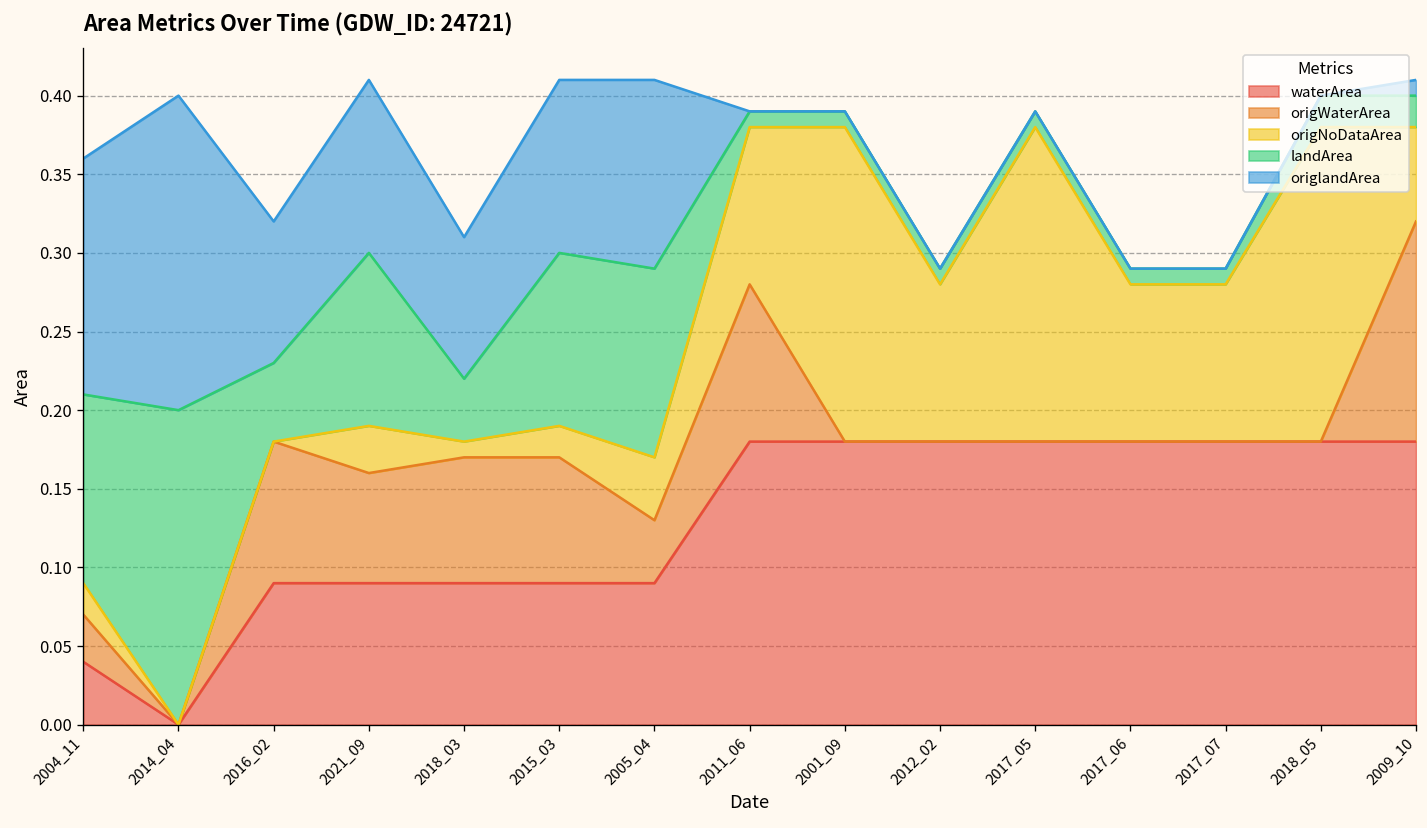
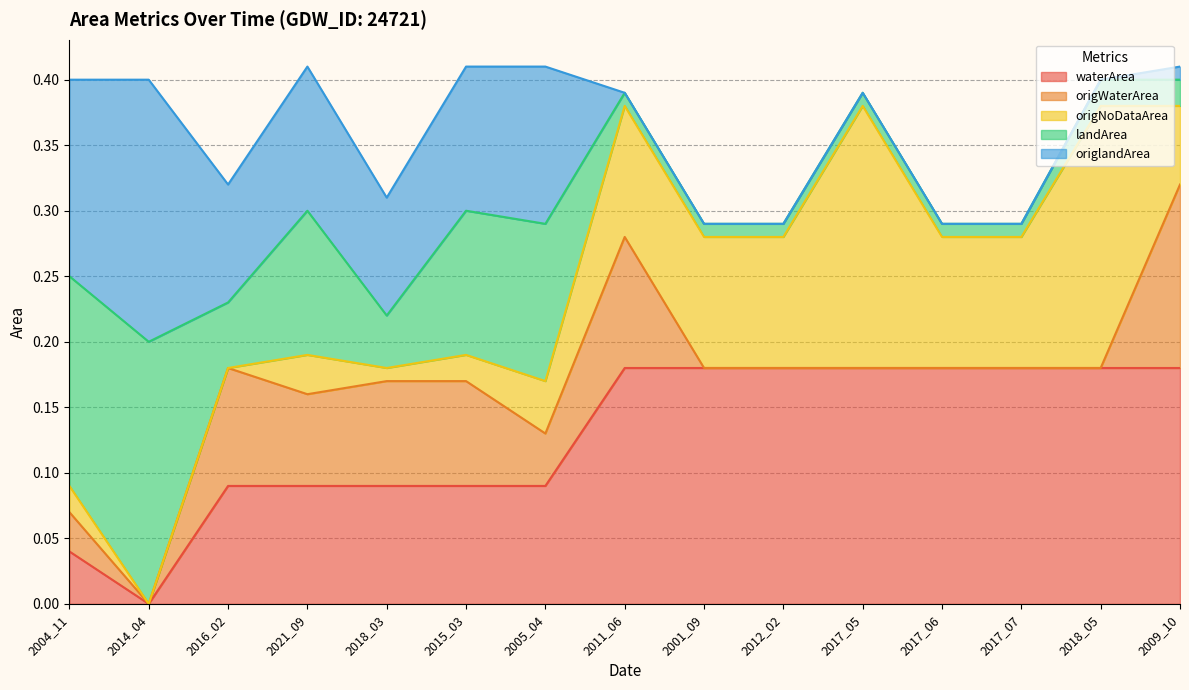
  {
    "origNoDataArea": {
      "2004_11": 0.020,
      "2021_09": 0.030,
      "2018_03": 0.010,
      "2015_03": 0.020,
      "2005_04": 0.040,
      "2011_06": 0.1,
-     "2001_09": 0.2,
+     "2001_09": 0.1,
      "2012_02": 0.1,
      "2017_05": 0.2,
      "2017_06": 0.1,
      "2017_07": 0.1,
      "2009_10": 0.060
    },
    "landArea": {
-     "2004_11": 0.12,
+     "2004_11": 0.16,
      "2014_04": 0.20,
      "2016_02": 0.05,
      "2021_09": 0.11,
      "2018_03": 0.04,
      "2015_03": 0.11,
      "2005_04": 0.12,
      "2009_10": 0.02
    },
    "origlandArea": {
      "2004_11": 0.15,
      "2014_04": 0.20,
      "2016_02": 0.09,
      "2021_09": 0.11,
      "2018_03": 0.09,
      "2015_03": 0.11,
      "2005_04": 0.12,
      "2009_10": 0.01
    }
  }
